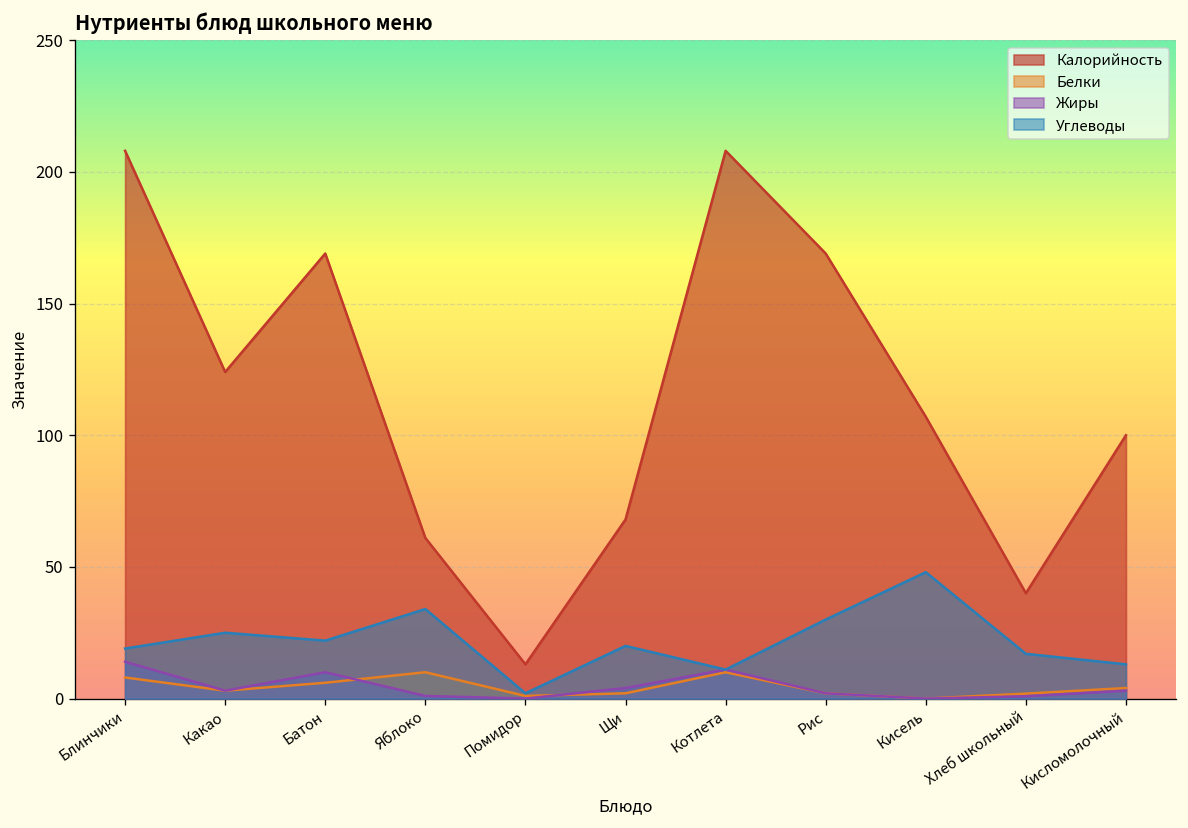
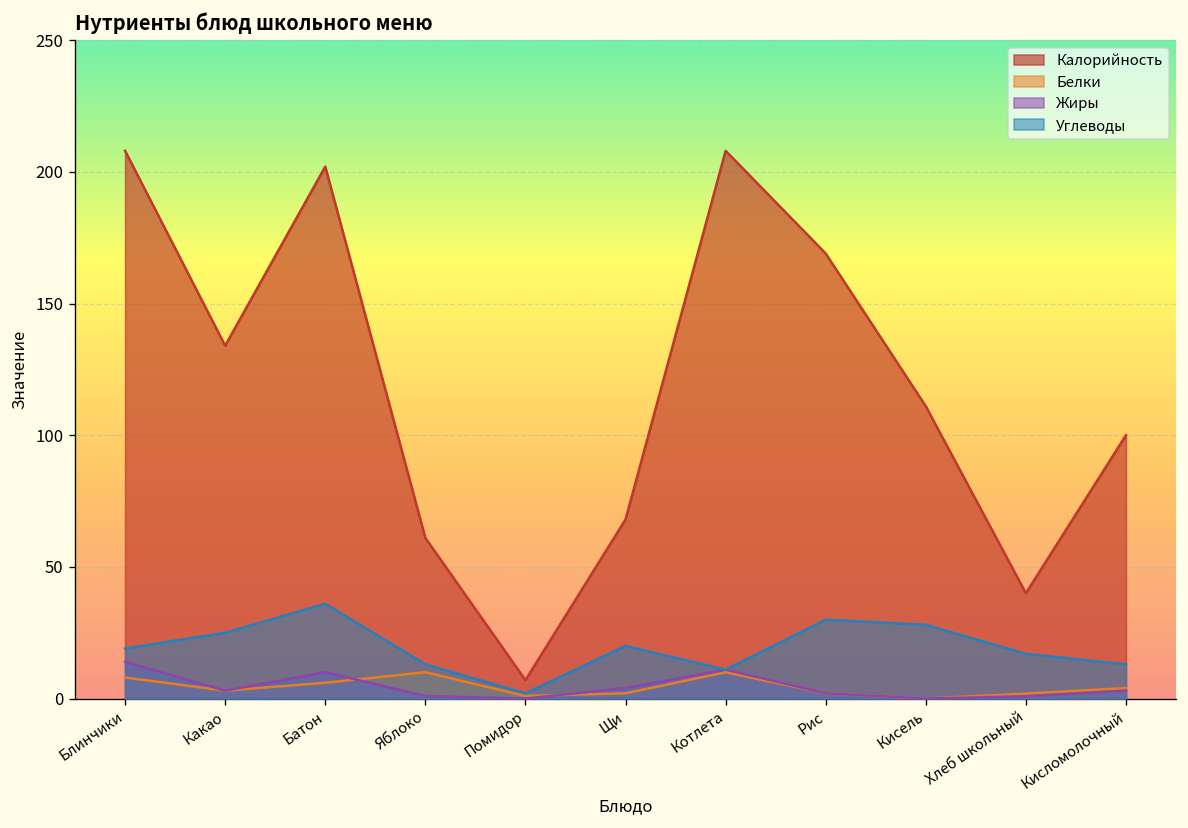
  {
    "Калорийность": {
      "Блинчики": 208,
-     "Какао": 124,
-     "Батон": 169,
+     "Какао": 134,
+     "Батон": 202,
      "Яблоко": 61,
-     "Помидор": 13,
+     "Помидор": 7,
      "Щи": 68,
      "Котлета": 208,
      "Рис": 169,
-     "Кисель": 107,
+     "Кисель": 111,
      "Хлеб школьный": 40,
      "Кисломолочный": 100
    },
    "Белки": {
      "Блинчики": 8,
      "Батон": 6,
      "Яблоко": 10,
      "Щи": 2
    },
    "Жиры": {
      "Блинчики": 14,
      "Батон": 10,
      "Яблоко": 1,
      "Щи": 4
    },
    "Углеводы": {
      "Блинчики": 19,
      "Какао": 25,
-     "Батон": 22,
-     "Яблоко": 34,
+     "Батон": 36,
+     "Яблоко": 13,
      "Щи": 20,
      "Рис": 30,
-     "Кисель": 48,
+     "Кисель": 28,
      "Хлеб школьный": 17,
      "Кисломолочный": 13
    }
  }
